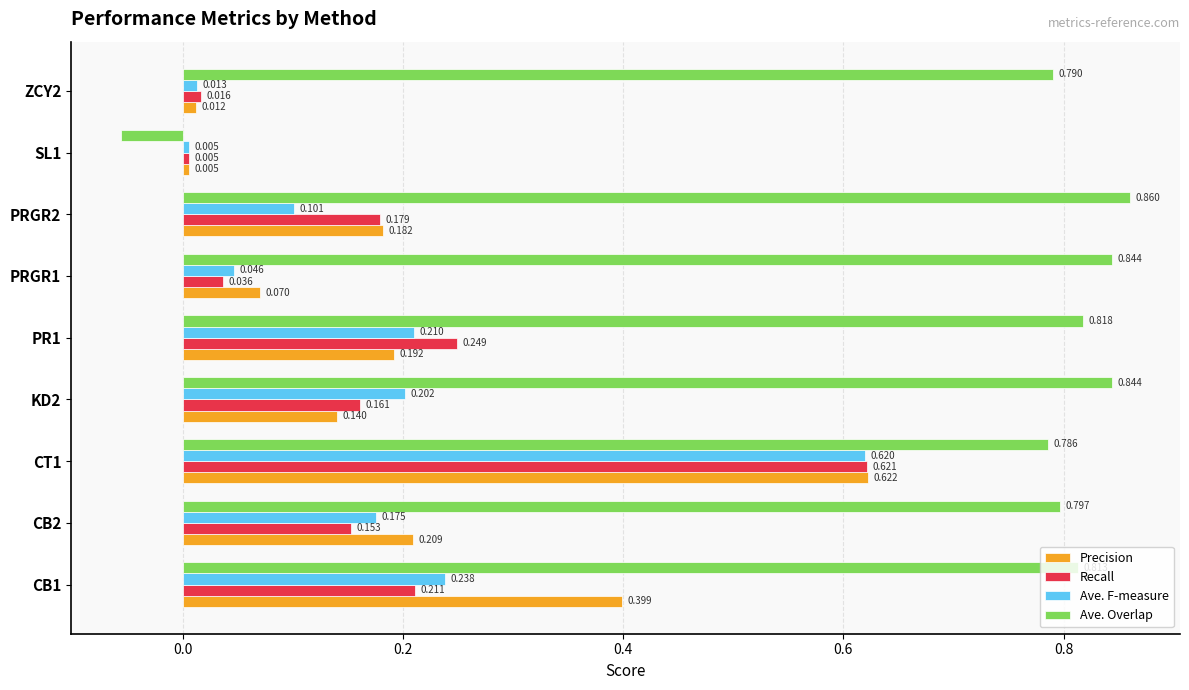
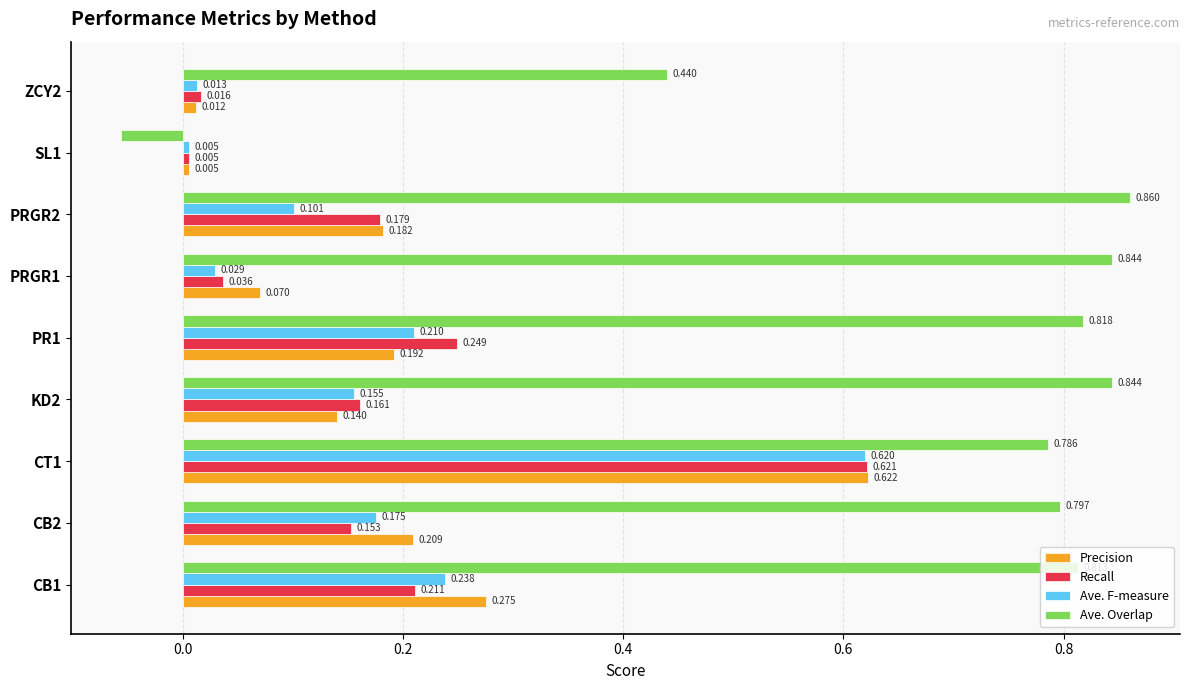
  {
    "Precision": {
      "ZCY2": 0.012,
      "SL1": 0.005,
      "PRGR2": 0.182,
      "PRGR1": 0.070,
      "PR1": 0.192,
      "KD2": 0.140,
      "CT1": 0.622,
      "CB2": 0.209,
-     "CB1": 0.399
+     "CB1": 0.275
    },
    "Recall": {
      "ZCY2": 0.016,
      "SL1": 0.005,
      "PRGR2": 0.179,
      "PRGR1": 0.036,
      "PR1": 0.249,
      "KD2": 0.161,
      "CT1": 0.621,
      "CB2": 0.153,
      "CB1": 0.211
    },
    "Ave. F-measure": {
      "ZCY2": 0.013,
      "SL1": 0.005,
      "PRGR2": 0.101,
-     "PRGR1": 0.046,
+     "PRGR1": 0.029,
      "PR1": 0.210,
-     "KD2": 0.202,
+     "KD2": 0.155,
      "CT1": 0.620,
      "CB2": 0.175,
      "CB1": 0.238
    },
    "Ave. Overlap": {
-     "ZCY2": 0.790,
+     "ZCY2": 0.440,
      "PRGR2": 0.860,
      "PRGR1": 0.844,
      "PR1": 0.818,
      "KD2": 0.844,
      "CT1": 0.786,
      "CB2": 0.797
    }
  }
